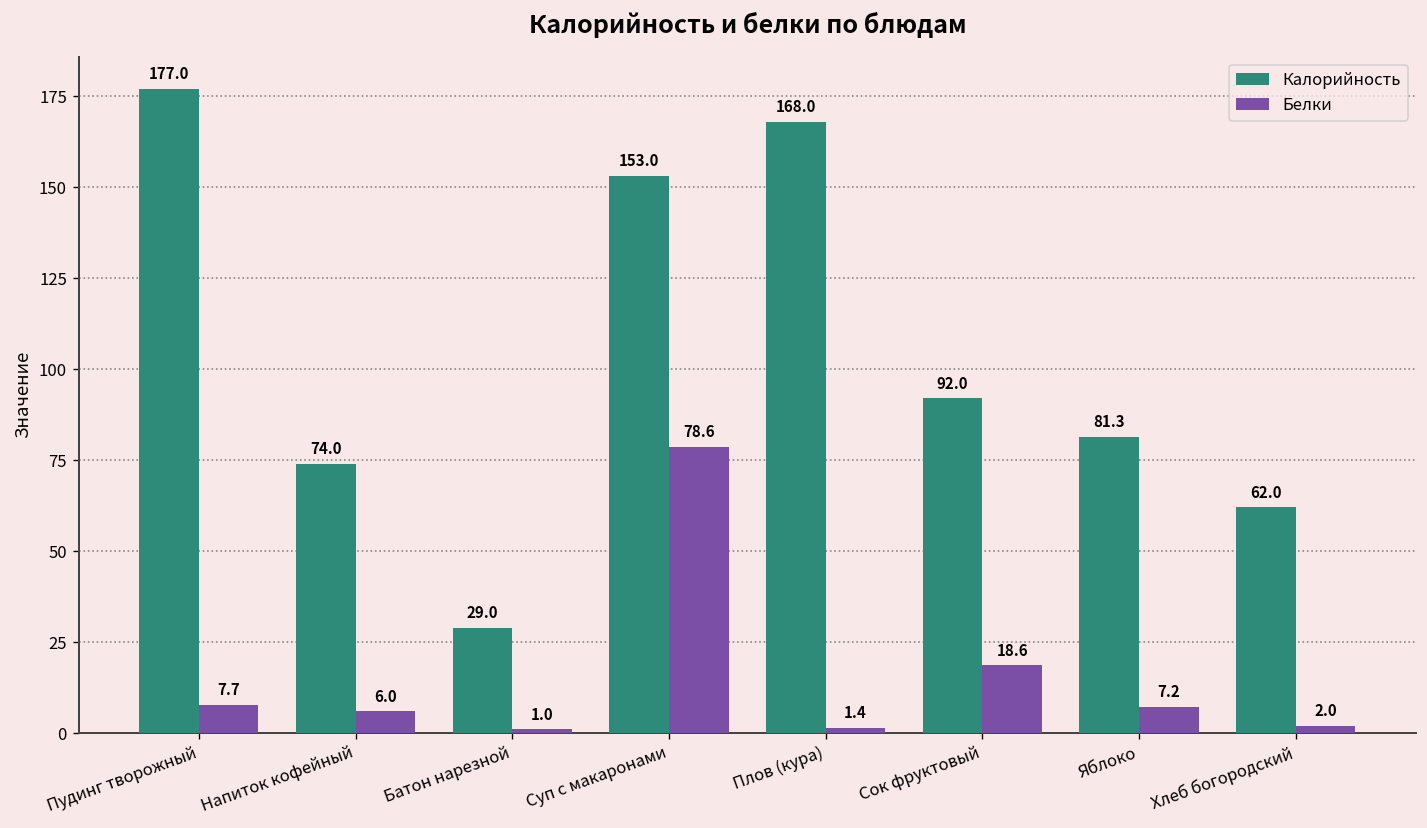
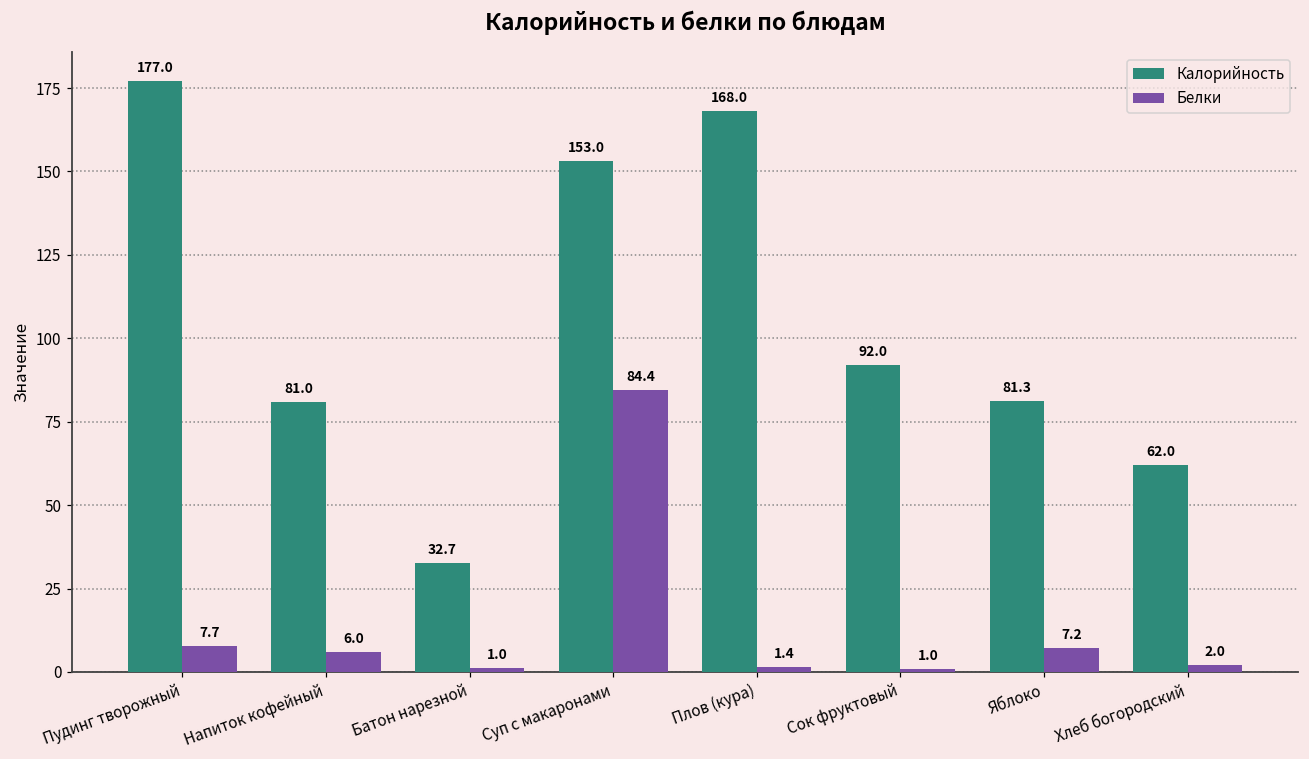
  {
    "Калорийность": {
      "Пудинг творожный": 177.0,
-     "Напиток кофейный": 74.0,
-     "Батон нарезной": 29.0,
+     "Напиток кофейный": 81.0,
+     "Батон нарезной": 32.7,
      "Суп с макаронами": 153.0,
      "Плов (кура)": 168.0,
      "Сок фруктовый": 92.0,
      "Яблоко": 81.3,
      "Хлеб богородский": 62.0
    },
    "Белки": {
      "Пудинг творожный": 7.7,
      "Напиток кофейный": 6.0,
      "Батон нарезной": 1.0,
-     "Суп с макаронами": 78.6,
+     "Суп с макаронами": 84.4,
      "Плов (кура)": 1.4,
-     "Сок фруктовый": 18.6,
+     "Сок фруктовый": 1.0,
      "Яблоко": 7.2,
      "Хлеб богородский": 2.0
    }
  }
